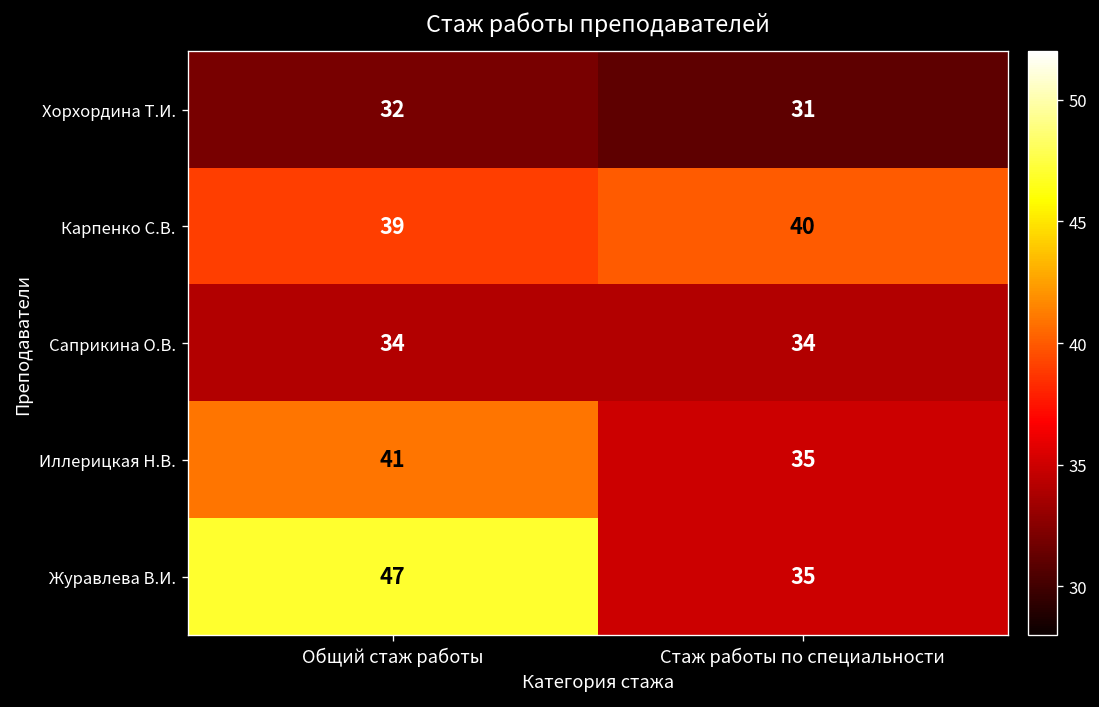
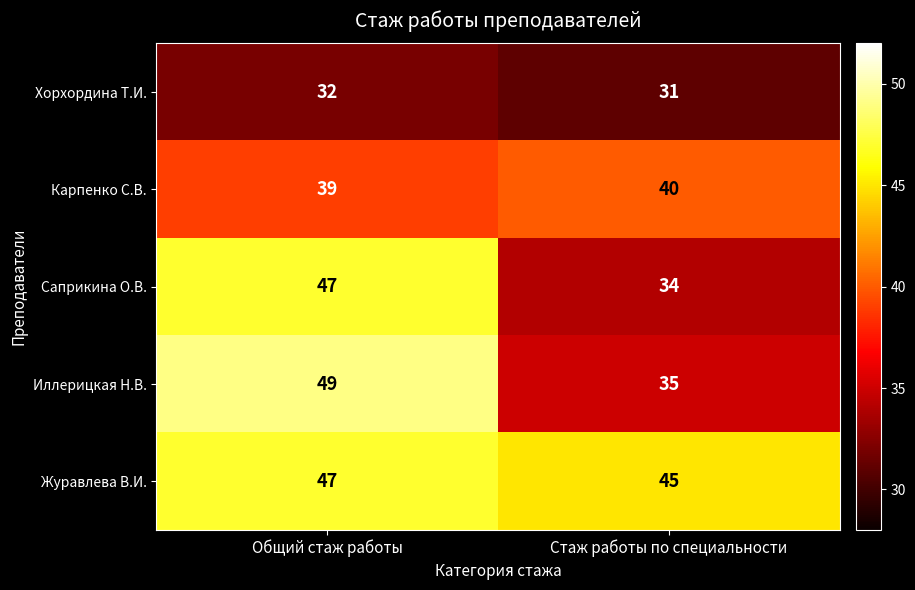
  {
    "Хорхордина Т.И.": {
      "Общий стаж работы": 32,
      "Стаж работы по специальности": 31
    },
    "Карпенко С.В.": {
      "Общий стаж работы": 39,
      "Стаж работы по специальности": 40
    },
    "Саприкина О.В.": {
-     "Общий стаж работы": 34,
+     "Общий стаж работы": 47,
      "Стаж работы по специальности": 34
    },
    "Иллерицкая Н.В.": {
-     "Общий стаж работы": 41,
+     "Общий стаж работы": 49,
      "Стаж работы по специальности": 35
    },
    "Журавлева В.И.": {
      "Общий стаж работы": 47,
-     "Стаж работы по специальности": 35
+     "Стаж работы по специальности": 45
    }
  }
